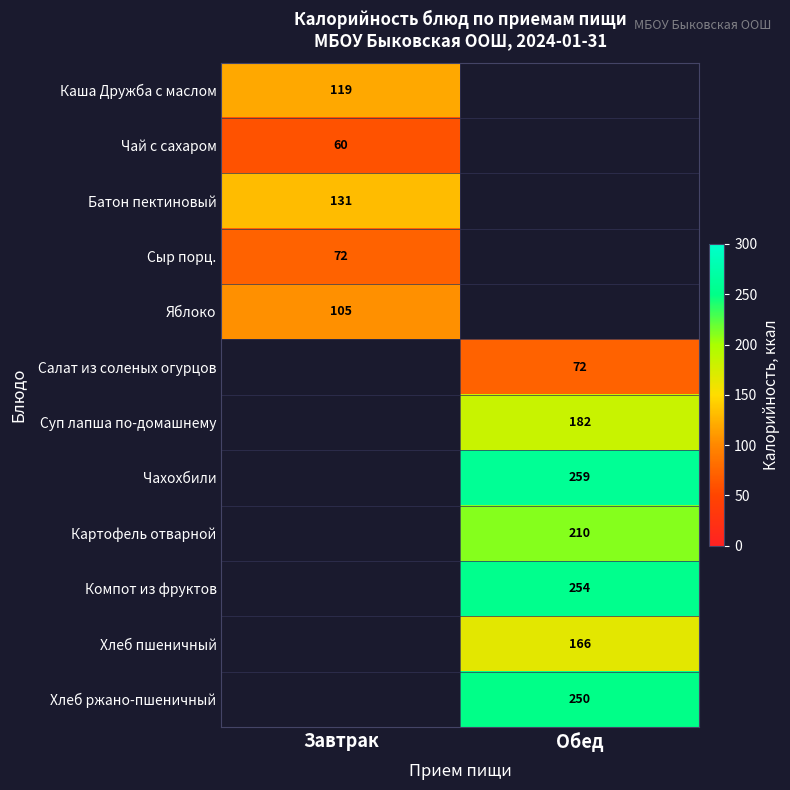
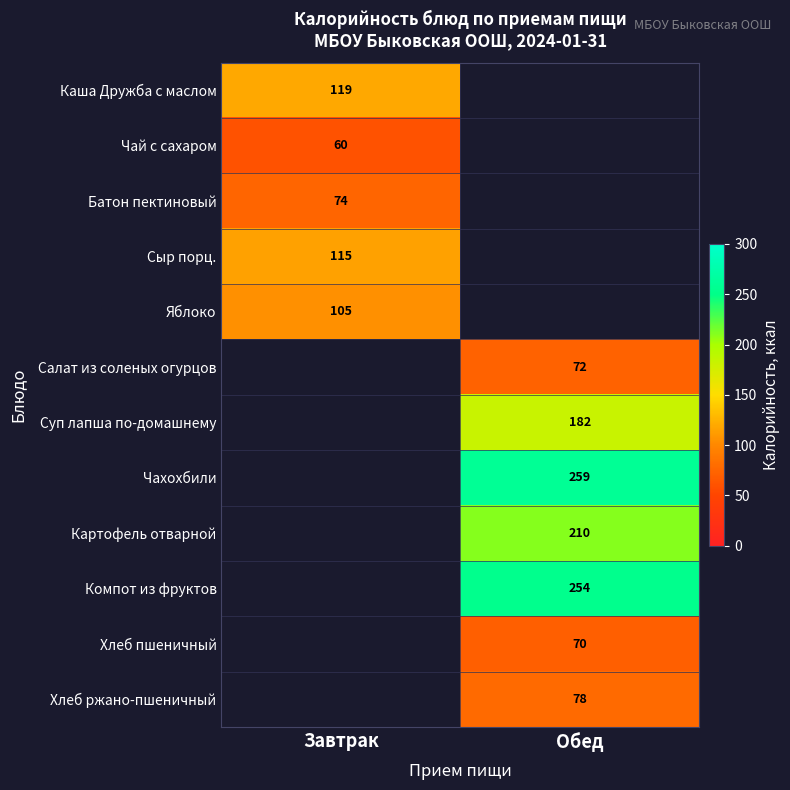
  {
    "Каша Дружба с маслом": {
      "Завтрак": 119
    },
    "Чай с сахаром": {
      "Завтрак": 60
    },
    "Батон пектиновый": {
-     "Завтрак": 131
+     "Завтрак": 74
    },
    "Сыр порц.": {
-     "Завтрак": 72
+     "Завтрак": 115
    },
    "Яблоко": {
      "Завтрак": 105
    },
    "Салат из соленых огурцов": {
      "Обед": 72
    },
    "Суп лапша по-домашнему": {
      "Обед": 182
    },
    "Чахохбили": {
      "Обед": 259
    },
    "Картофель отварной": {
      "Обед": 210
    },
    "Компот из фруктов": {
      "Обед": 254
    },
    "Хлеб пшеничный": {
-     "Обед": 166
+     "Обед": 70
    },
    "Хлеб ржано-пшеничный": {
-     "Обед": 250
+     "Обед": 78
    }
  }
